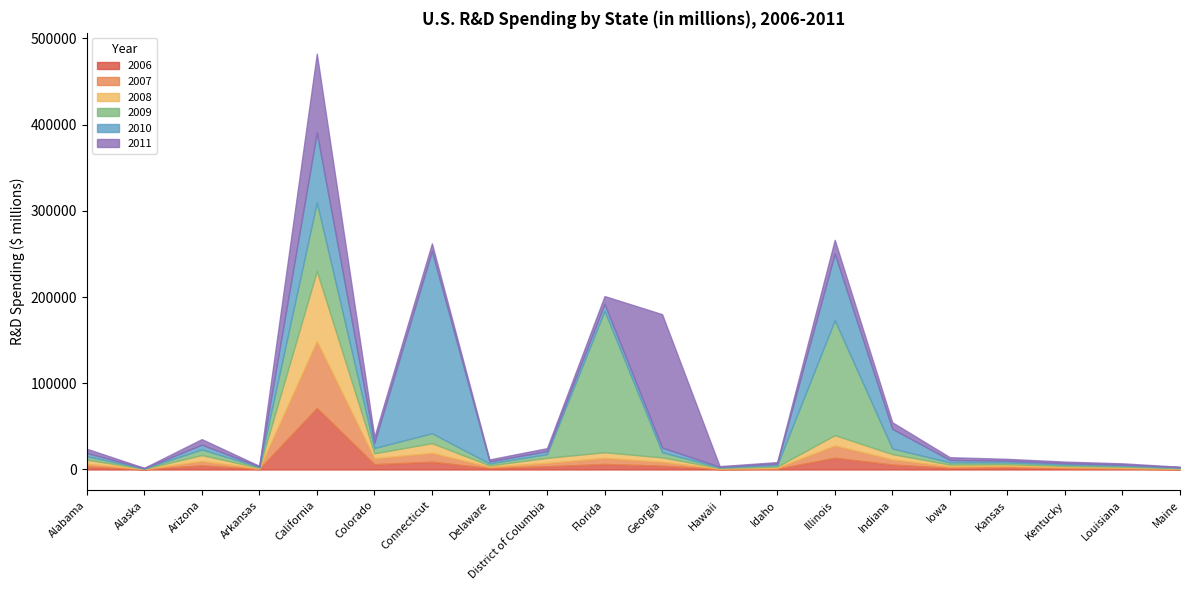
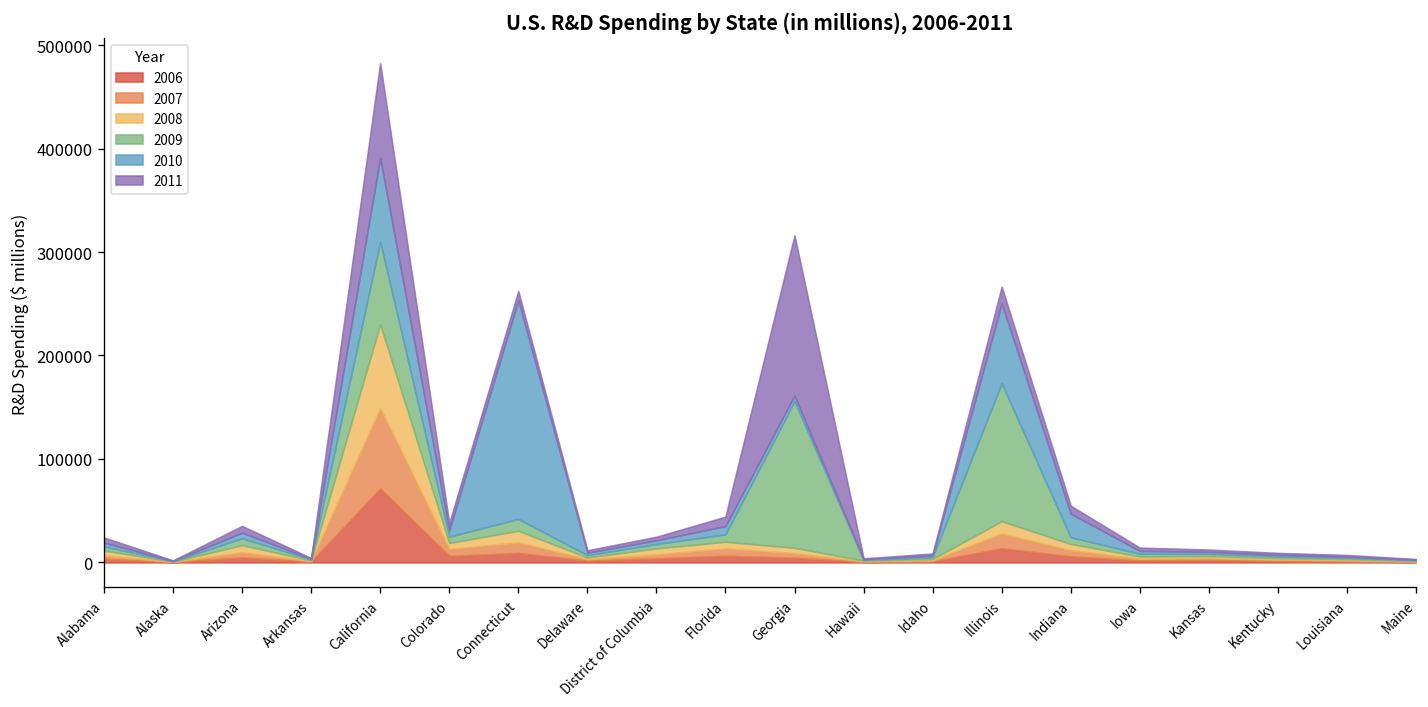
  {
    "2009": {
      "Alabama": 0,
      "Arizona": 10000,
      "California": 80000,
      "Colorado": 10000,
      "Connecticut": 10000,
      "District of Columbia": 0,
-     "Florida": 160000,
-     "Georgia": 10000,
+     "Florida": 10000,
+     "Georgia": 140000,
      "Illinois": 130000,
      "Indiana": 10000
    },
    "2010": {
      "Alabama": 0,
      "Arizona": 10000,
      "California": 80000,
      "Colorado": 10000,
      "Connecticut": 210000,
      "District of Columbia": 0,
      "Florida": 10000,
      "Georgia": 10000,
      "Illinois": 80000,
      "Indiana": 20000
    },
    "2011": {
      "Alabama": 0,
      "Arizona": 10000,
      "California": 90000,
      "Colorado": 10000,
      "Connecticut": 10000,
      "District of Columbia": 0,
      "Florida": 10000,
      "Georgia": 150000,
      "Illinois": 20000,
      "Indiana": 10000,
      "Iowa": 0
    }
  }
